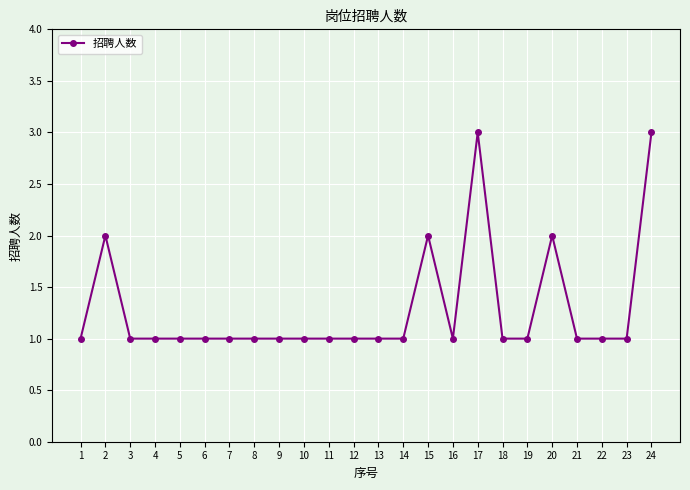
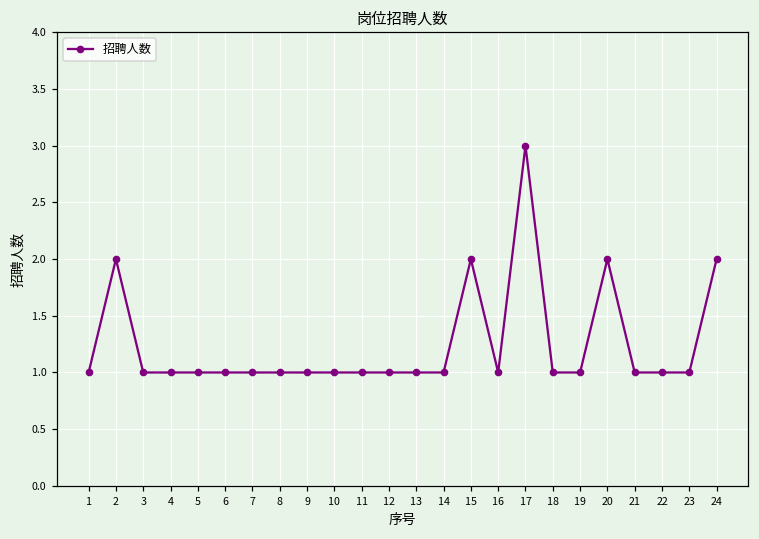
  {
    "1": 1,
    "2": 2,
    "3": 1,
    "4": 1,
    "5": 1,
    "6": 1,
    "7": 1,
    "8": 1,
    "9": 1,
    "10": 1,
    "11": 1,
    "12": 1,
    "13": 1,
    "14": 1,
    "15": 2,
    "16": 1,
    "17": 3,
    "18": 1,
    "19": 1,
    "20": 2,
    "21": 1,
    "22": 1,
    "23": 1,
-   "24": 3
+   "24": 2
  }
